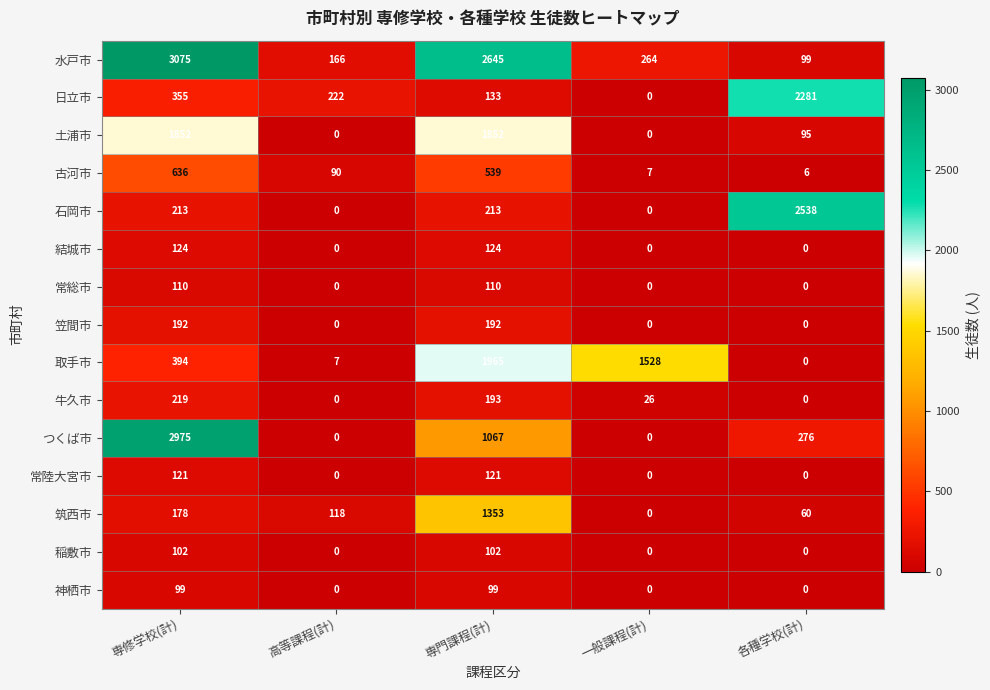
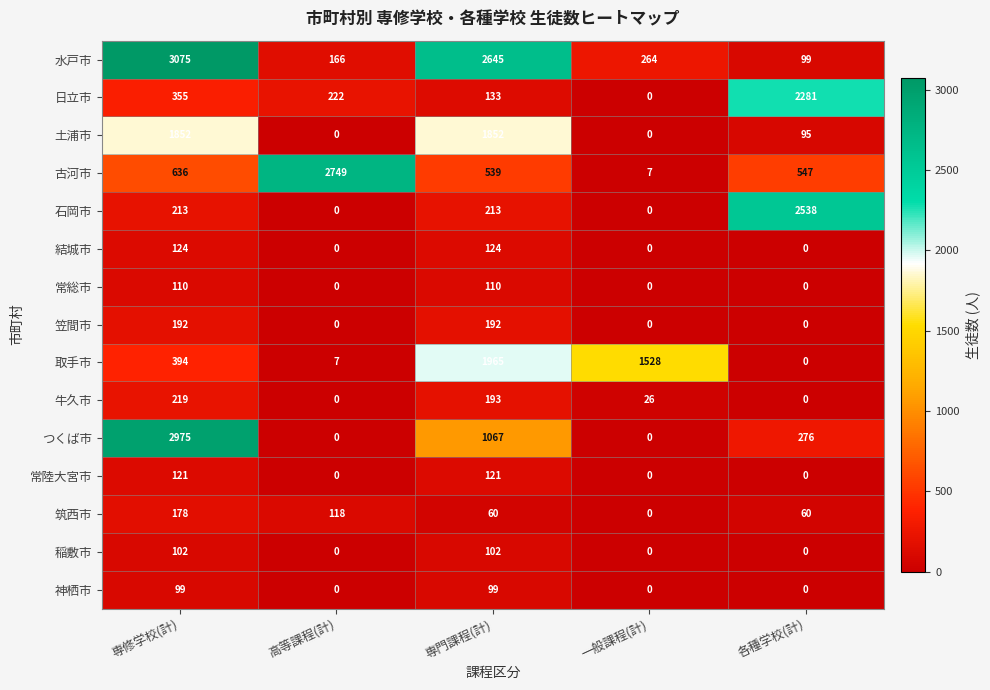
  {
    "水戸市": {
      "専修学校(計)": 3075,
      "高等課程(計)": 166,
      "専門課程(計)": 2645,
      "一般課程(計)": 264,
      "各種学校(計)": 99
    },
    "日立市": {
      "専修学校(計)": 355,
      "高等課程(計)": 222,
      "専門課程(計)": 133,
      "一般課程(計)": 0,
      "各種学校(計)": 2281
    },
    "土浦市": {
      "高等課程(計)": 0,
      "一般課程(計)": 0,
      "各種学校(計)": 95
    },
    "古河市": {
      "専修学校(計)": 636,
-     "高等課程(計)": 90,
+     "高等課程(計)": 2749,
      "専門課程(計)": 539,
      "一般課程(計)": 7,
-     "各種学校(計)": 6
+     "各種学校(計)": 547
    },
    "石岡市": {
      "専修学校(計)": 213,
      "高等課程(計)": 0,
      "専門課程(計)": 213,
      "一般課程(計)": 0,
      "各種学校(計)": 2538
    },
    "結城市": {
      "専修学校(計)": 124,
      "高等課程(計)": 0,
      "専門課程(計)": 124,
      "一般課程(計)": 0,
      "各種学校(計)": 0
    },
    "常総市": {
      "専修学校(計)": 110,
      "高等課程(計)": 0,
      "専門課程(計)": 110,
      "一般課程(計)": 0,
      "各種学校(計)": 0
    },
    "笠間市": {
      "専修学校(計)": 192,
      "高等課程(計)": 0,
      "専門課程(計)": 192,
      "一般課程(計)": 0,
      "各種学校(計)": 0
    },
    "取手市": {
      "専修学校(計)": 394,
      "高等課程(計)": 7,
      "一般課程(計)": 1528,
      "各種学校(計)": 0
    },
    "牛久市": {
      "専修学校(計)": 219,
      "高等課程(計)": 0,
      "専門課程(計)": 193,
      "一般課程(計)": 26,
      "各種学校(計)": 0
    },
    "つくば市": {
      "専修学校(計)": 2975,
      "高等課程(計)": 0,
      "専門課程(計)": 1067,
      "一般課程(計)": 0,
      "各種学校(計)": 276
    },
    "常陸大宮市": {
      "専修学校(計)": 121,
      "高等課程(計)": 0,
      "専門課程(計)": 121,
      "一般課程(計)": 0,
      "各種学校(計)": 0
    },
    "筑西市": {
      "専修学校(計)": 178,
      "高等課程(計)": 118,
-     "専門課程(計)": 1353,
+     "専門課程(計)": 60,
      "一般課程(計)": 0,
      "各種学校(計)": 60
    },
    "稲敷市": {
      "専修学校(計)": 102,
      "高等課程(計)": 0,
      "専門課程(計)": 102,
      "一般課程(計)": 0,
      "各種学校(計)": 0
    },
    "神栖市": {
      "専修学校(計)": 99,
      "高等課程(計)": 0,
      "専門課程(計)": 99,
      "一般課程(計)": 0,
      "各種学校(計)": 0
    }
  }
